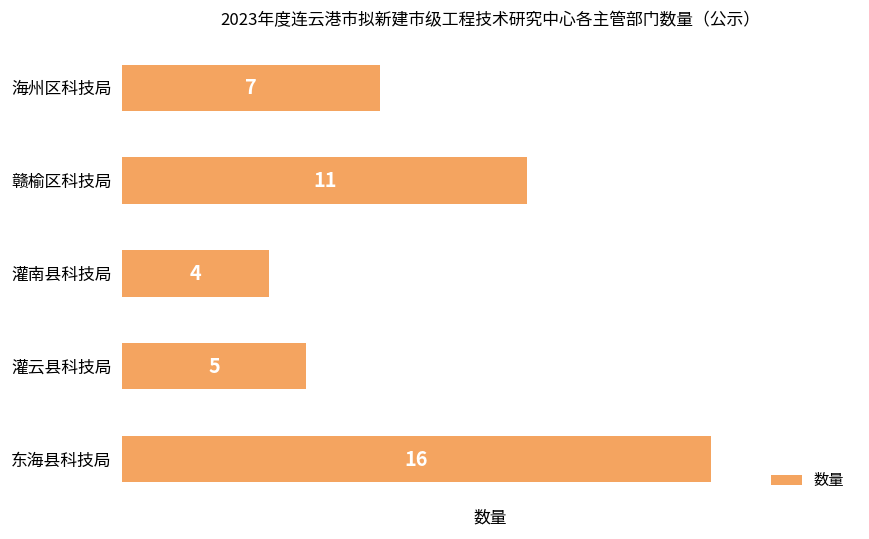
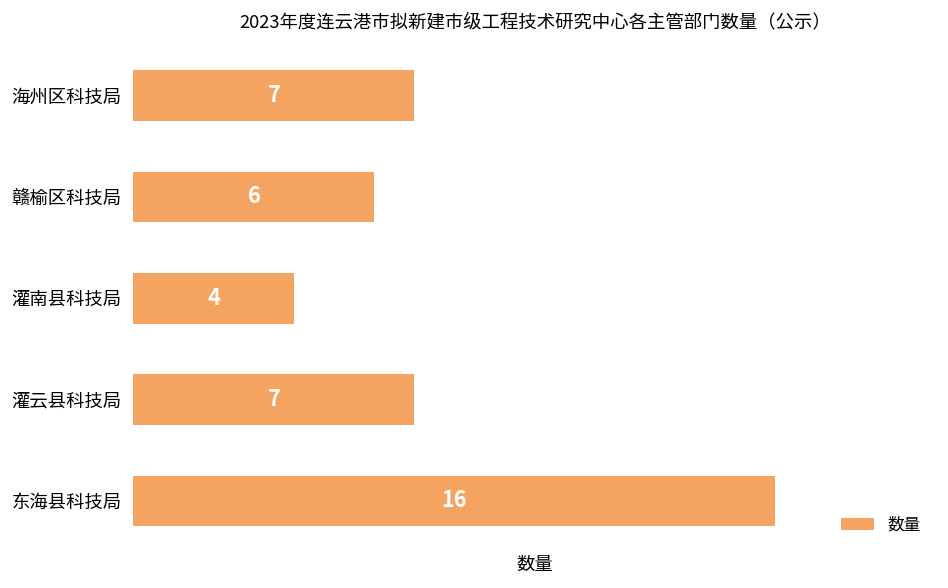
  {
    "海州区科技局": 7,
-   "赣榆区科技局": 11,
+   "赣榆区科技局": 6,
    "灌南县科技局": 4,
-   "灌云县科技局": 5,
+   "灌云县科技局": 7,
    "东海县科技局": 16
  }
